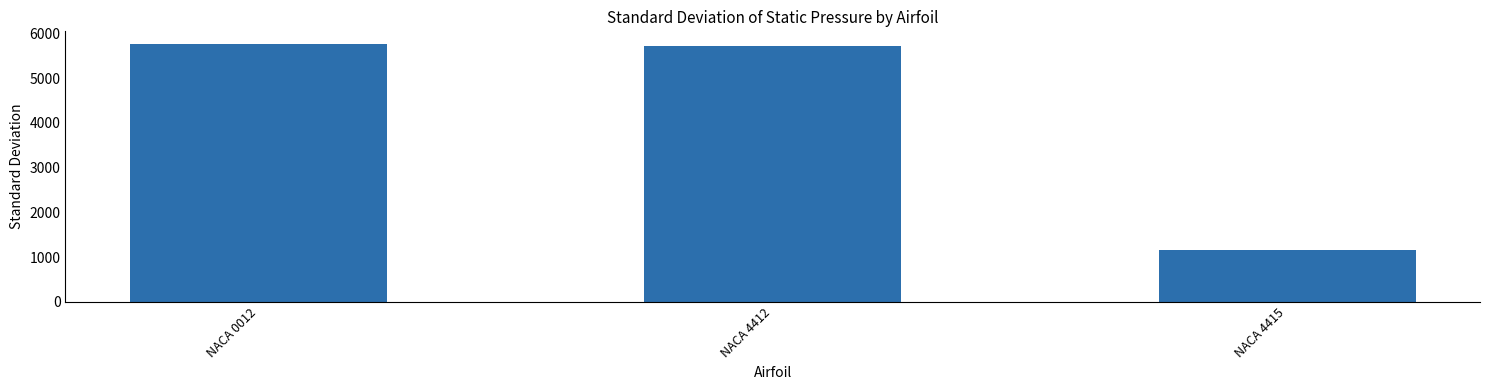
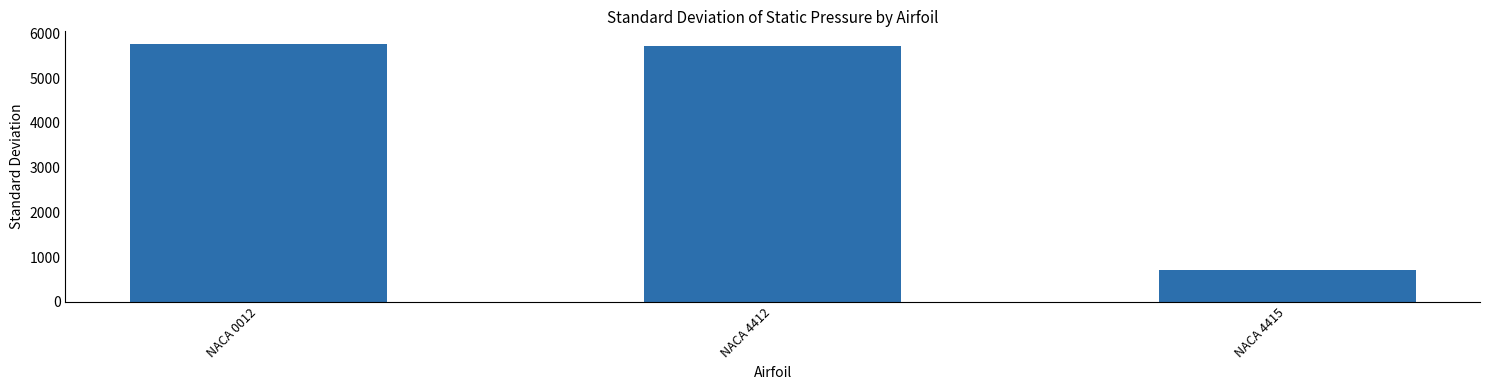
  {
    "NACA 0012": 5800,
    "NACA 4412": 5700,
-   "NACA 4415": 1200
+   "NACA 4415": 700
  }
